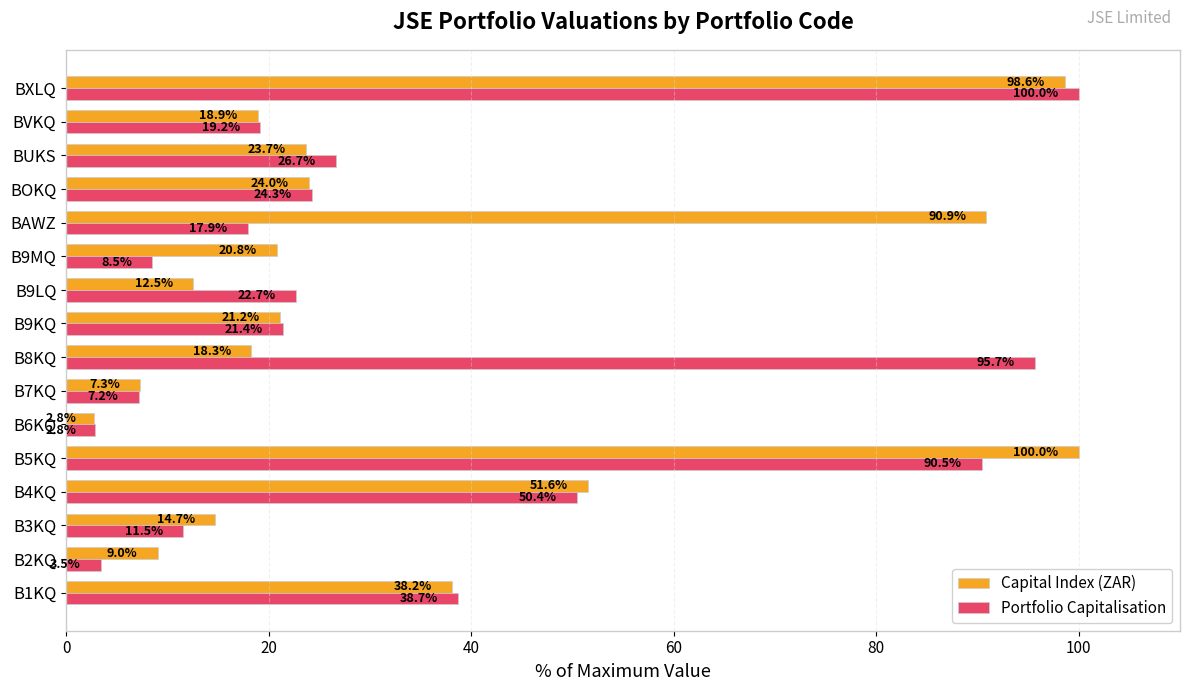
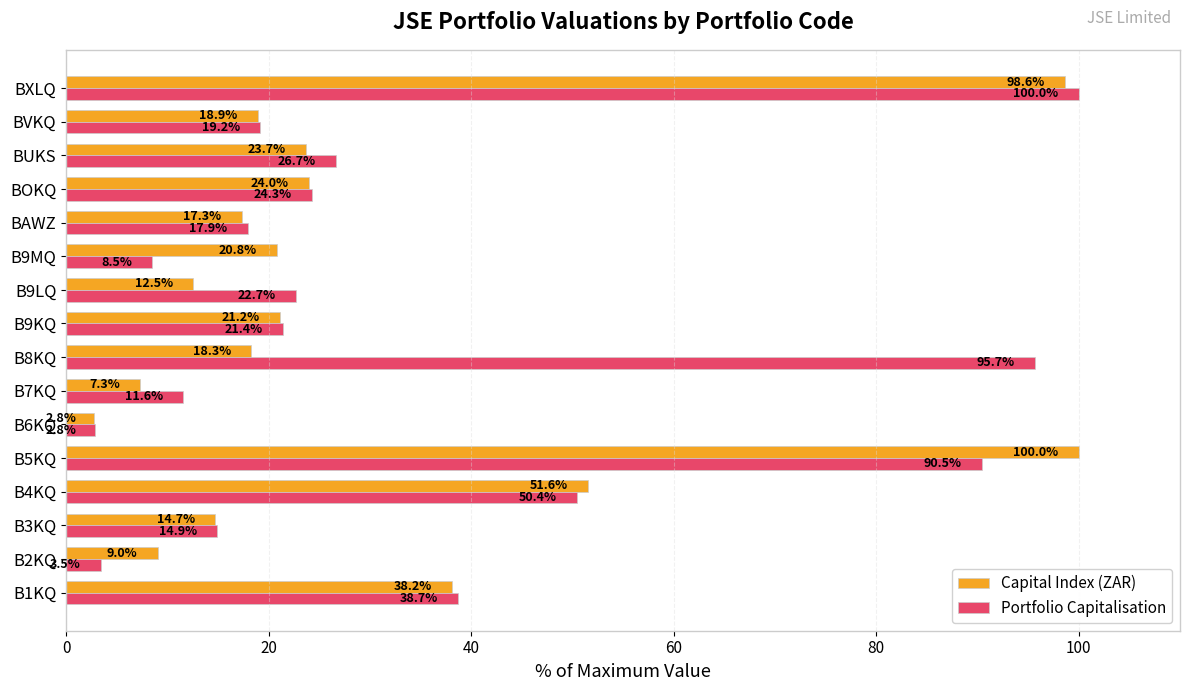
  {
    "Capital Index (ZAR)": {
      "BXLQ": "98.6%",
      "BVKQ": "18.9%",
      "BUKS": "23.7%",
      "BOKQ": "24.0%",
-     "BAWZ": "90.9%",
+     "BAWZ": "17.3%",
      "B9MQ": "20.8%",
      "B9LQ": "12.5%",
      "B9KQ": "21.2%",
      "B8KQ": "18.3%",
      "B7KQ": "7.3%",
      "B6KQ": "2.8%",
      "B5KQ": "100.0%",
      "B4KQ": "51.6%",
      "B3KQ": "14.7%",
      "B2KQ": "9.0%",
      "B1KQ": "38.2%"
    },
    "Portfolio Capitalisation": {
      "BXLQ": "100.0%",
      "BVKQ": "19.2%",
      "BUKS": "26.7%",
      "BOKQ": "24.3%",
      "BAWZ": "17.9%",
      "B9MQ": "8.5%",
      "B9LQ": "22.7%",
      "B9KQ": "21.4%",
      "B8KQ": "95.7%",
-     "B7KQ": "7.2%",
+     "B7KQ": "11.6%",
      "B6KQ": "2.8%",
      "B5KQ": "90.5%",
      "B4KQ": "50.4%",
-     "B3KQ": "11.5%",
+     "B3KQ": "14.9%",
      "B2KQ": "3.5%",
      "B1KQ": "38.7%"
    }
  }
